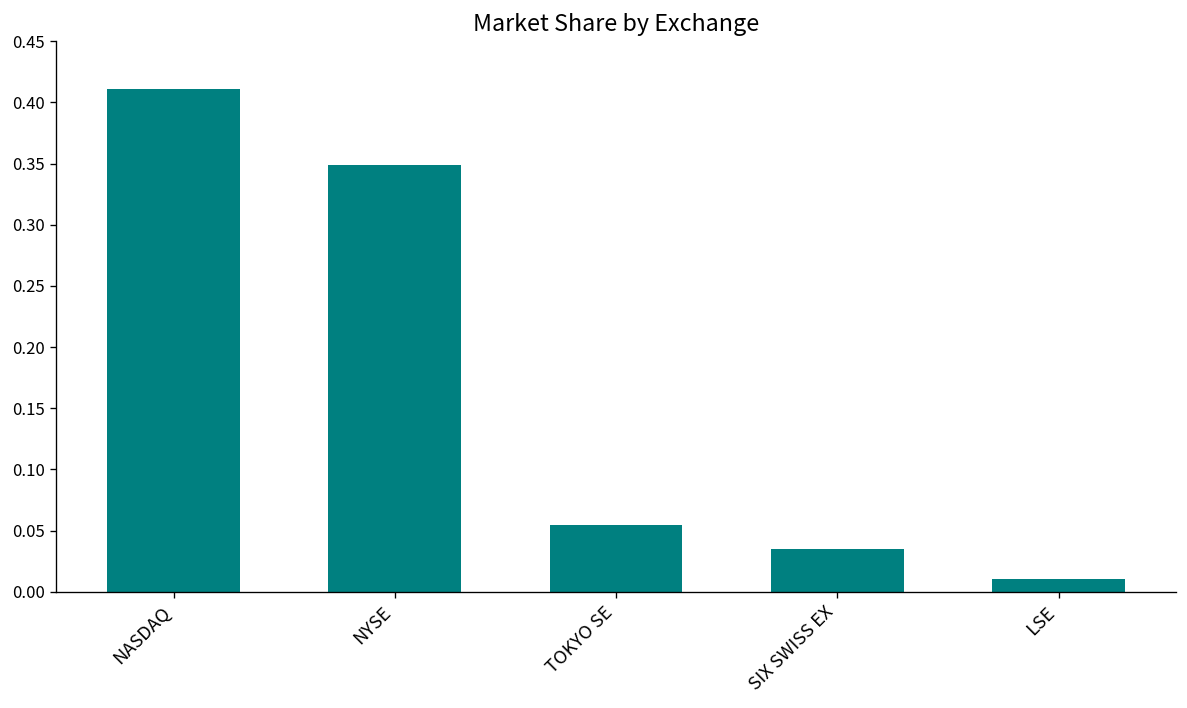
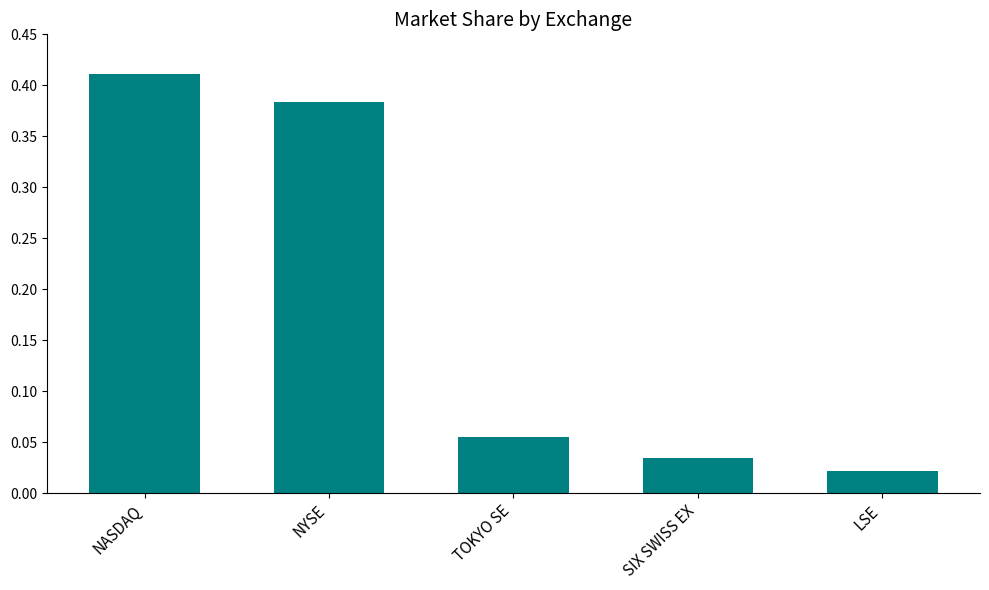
  {
    "NASDAQ": 0.411,
-   "NYSE": 0.349,
+   "NYSE": 0.383,
    "TOKYO SE": 0.055,
    "SIX SWISS EX": 0.035,
-   "LSE": 0.010
+   "LSE": 0.022
  }
